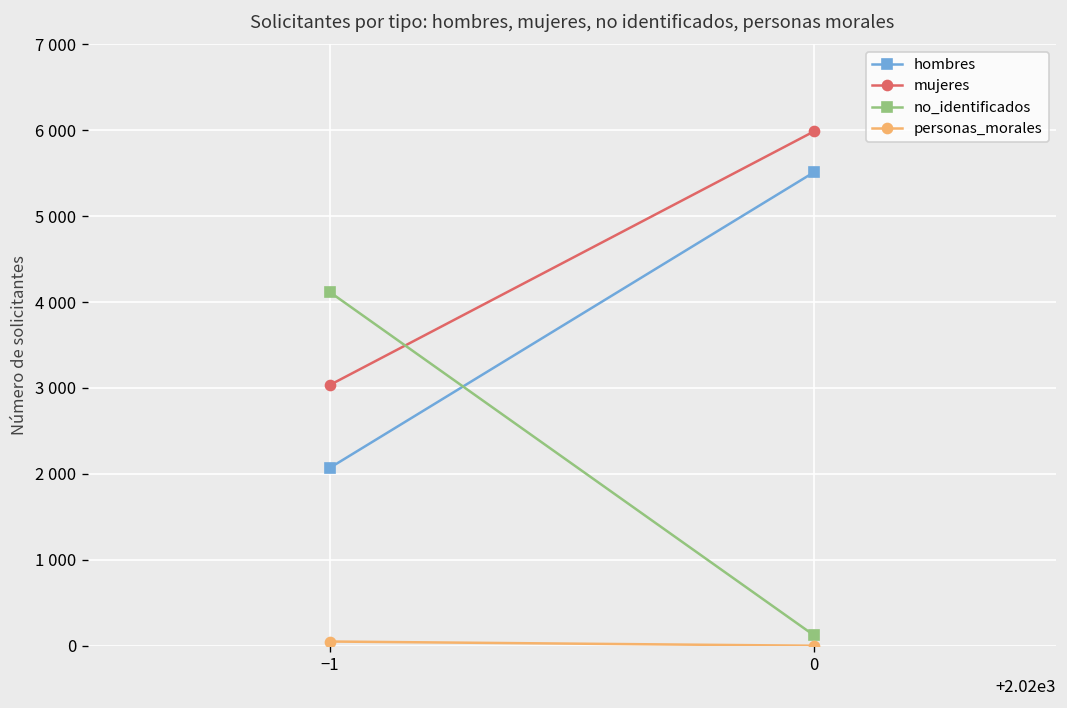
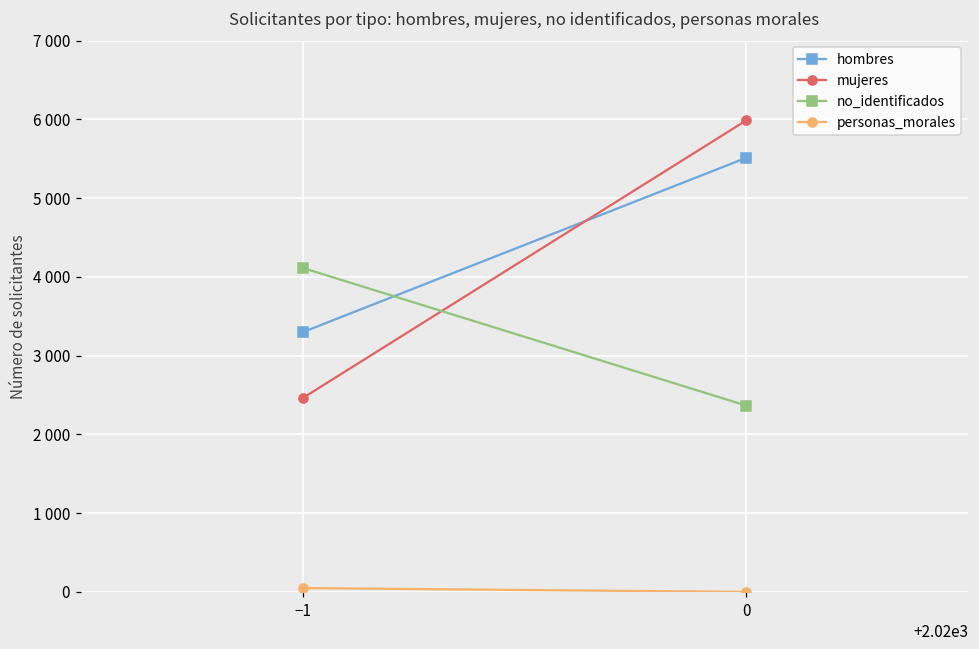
  {
    "hombres": {
-     "−1": 2100,
+     "−1": 3300,
      "0": 5500
    },
    "mujeres": {
-     "−1": 3000,
+     "−1": 2500,
      "0": 6000
    },
    "no_identificados": {
      "−1": 4100,
-     "0": 100
+     "0": 2400
    },
    "personas_morales": {
      "−1": 0,
      "0": 0
    }
  }
